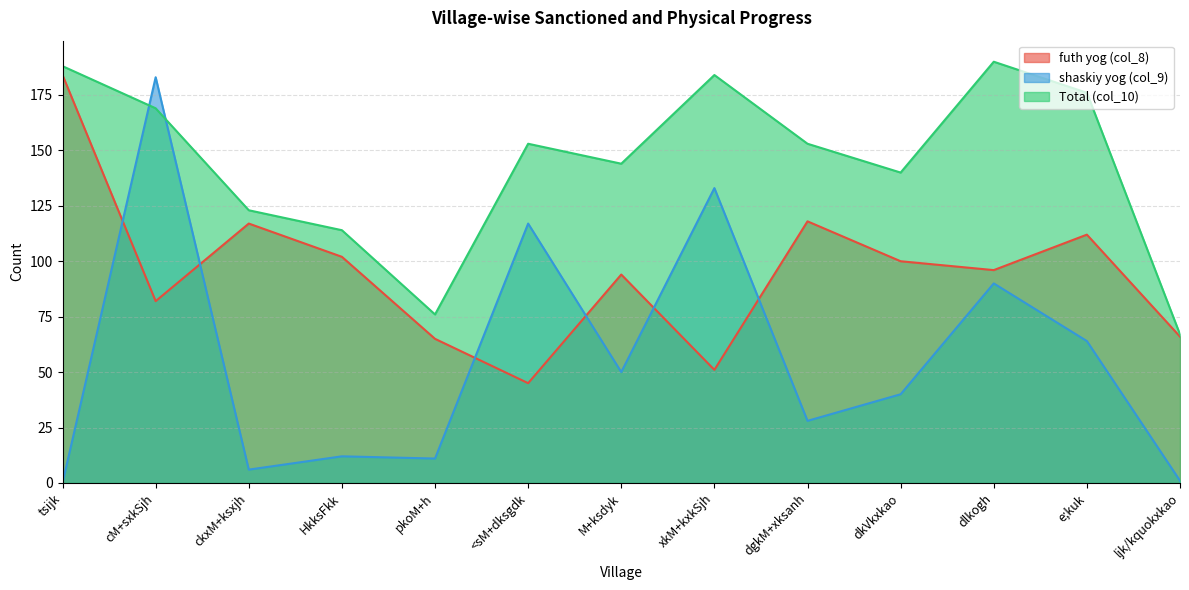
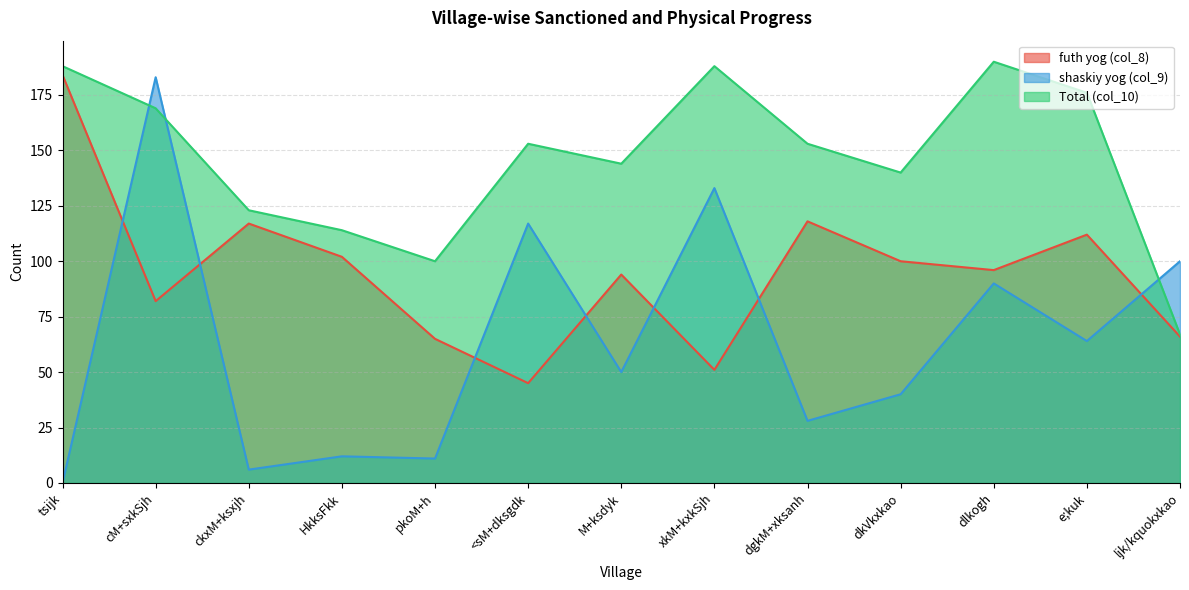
  {
    "futh yog (col_8)": {
      "tsijk": 184,
      "cM+sxkSjh": 82,
      "ckxM+ksxjh": 117,
      "HkksFkk": 102,
      "pkoM+h": 65,
      "<sM+dksgdk": 45,
      "M+ksdyk": 94,
      "xkM+kxkSjh": 51,
      "dgkM+xksanh": 118,
      "dkVkxkao": 100,
      "dlkogh": 96,
      "e;kuk": 112
    },
    "shaskiy yog (col_9)": {
      "tsijk": 0,
      "cM+sxkSjh": 183,
      "ckxM+ksxjh": 6,
      "HkksFkk": 12,
      "pkoM+h": 11,
      "<sM+dksgdk": 117,
      "M+ksdyk": 50,
      "xkM+kxkSjh": 133,
      "dgkM+xksanh": 28,
      "dkVkxkao": 40,
      "dlkogh": 90,
      "e;kuk": 64,
-     "ljk/kquokxkao": 1
+     "ljk/kquokxkao": 100
    },
    "Total (col_10)": {
      "tsijk": 188,
      "cM+sxkSjh": 169,
      "ckxM+ksxjh": 123,
      "HkksFkk": 114,
-     "pkoM+h": 76,
+     "pkoM+h": 100,
      "<sM+dksgdk": 153,
      "M+ksdyk": 144,
-     "xkM+kxkSjh": 184,
+     "xkM+kxkSjh": 188,
      "dgkM+xksanh": 153,
      "dkVkxkao": 140,
      "dlkogh": 190
    }
  }
